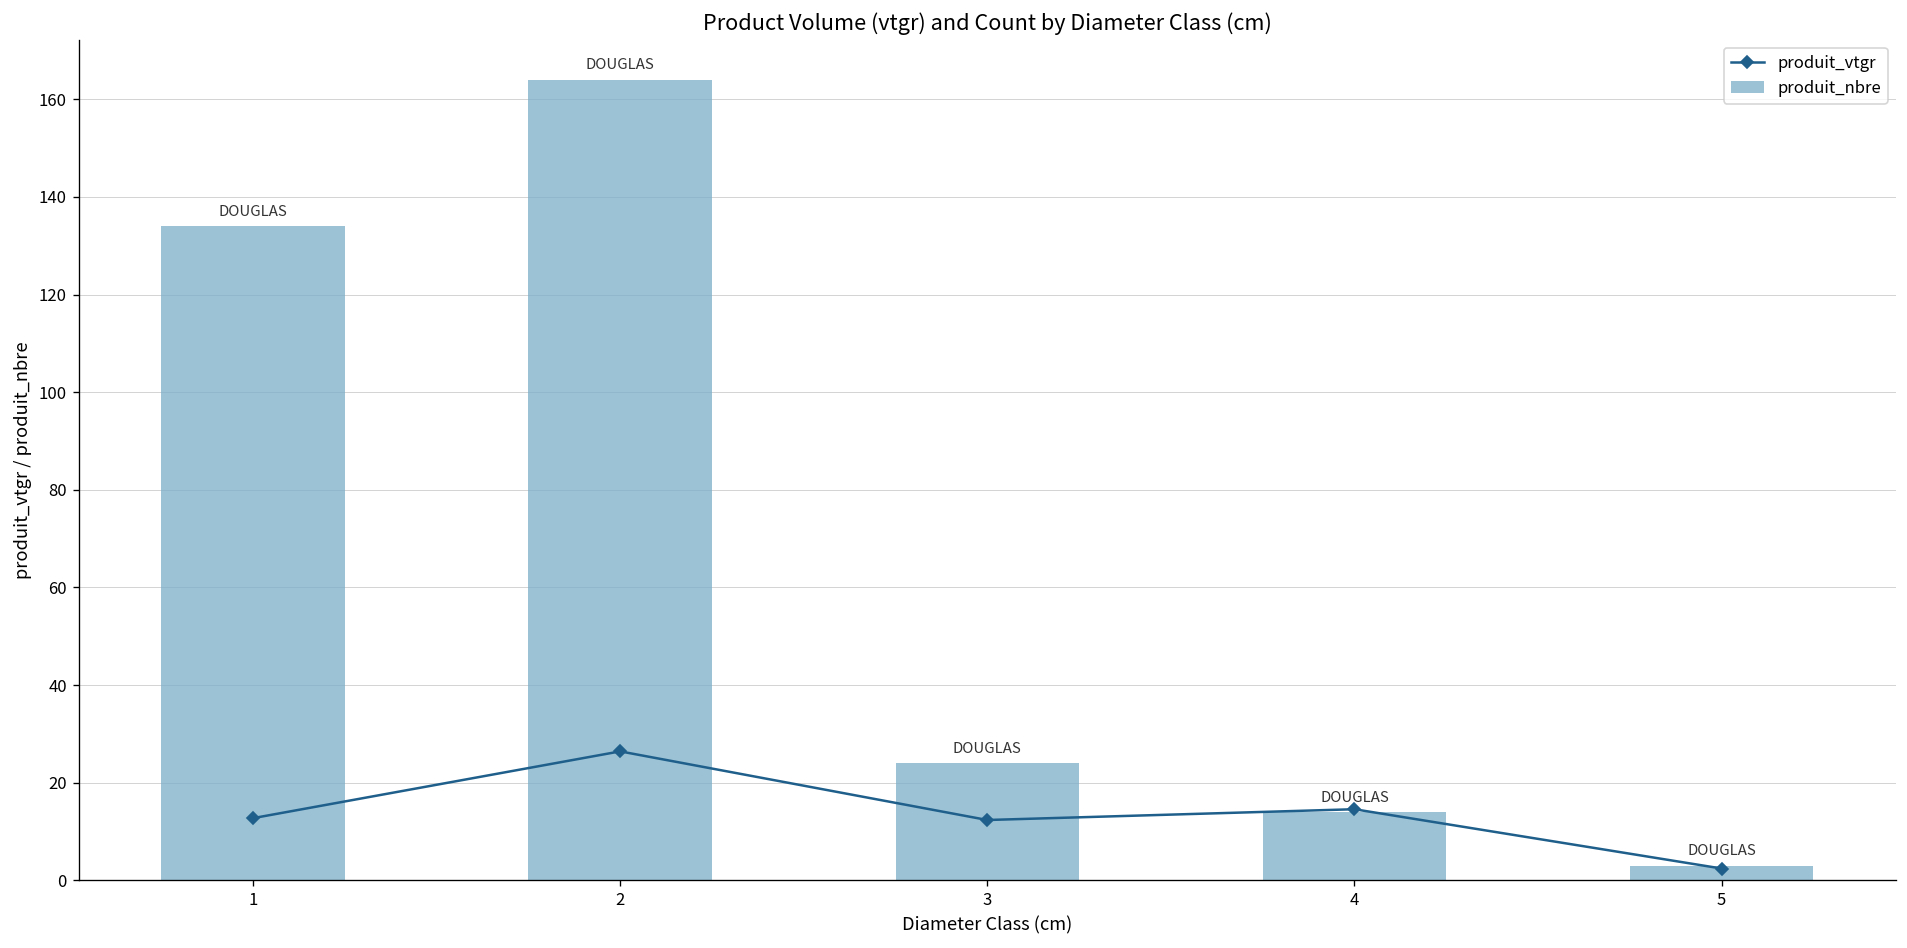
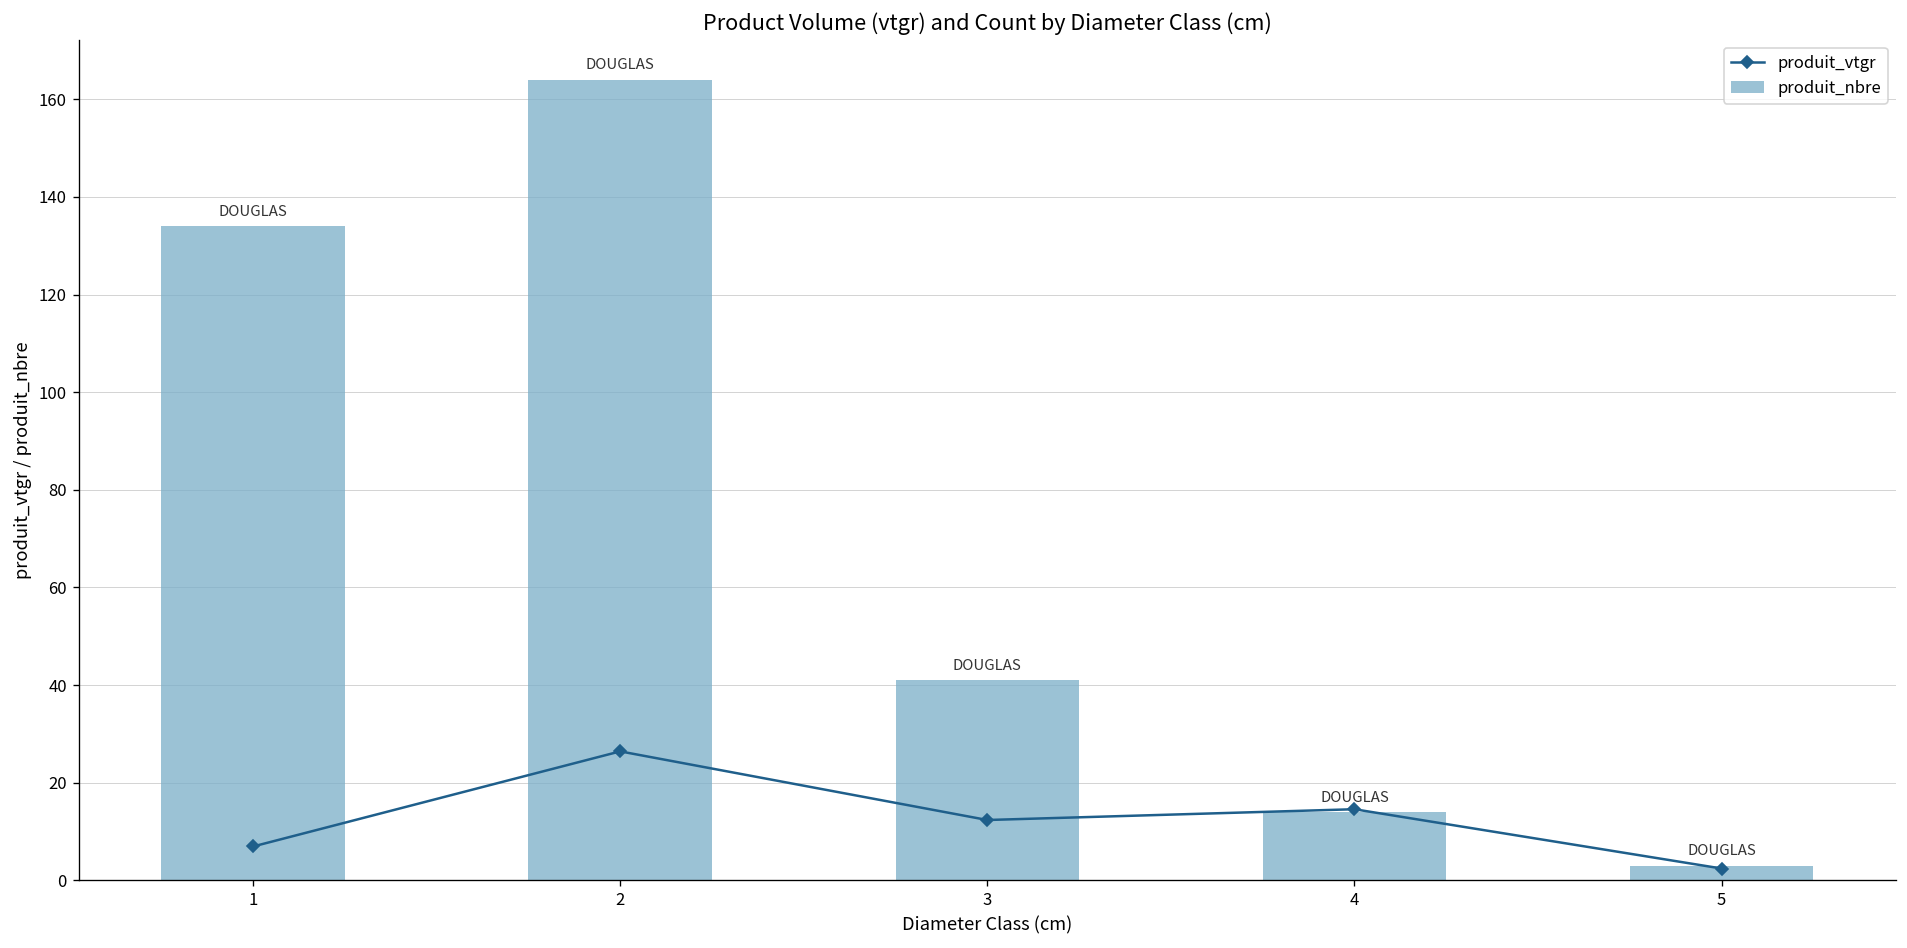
  {
    "produit_vtgr": {
-     "1": 13,
+     "1": 7,
      "2": 26,
      "3": 12,
      "4": 15,
      "5": 2
    },
    "produit_nbre": {
      "1": 134,
      "2": 164,
-     "3": 24,
+     "3": 41,
      "4": 14,
      "5": 3
    }
  }
